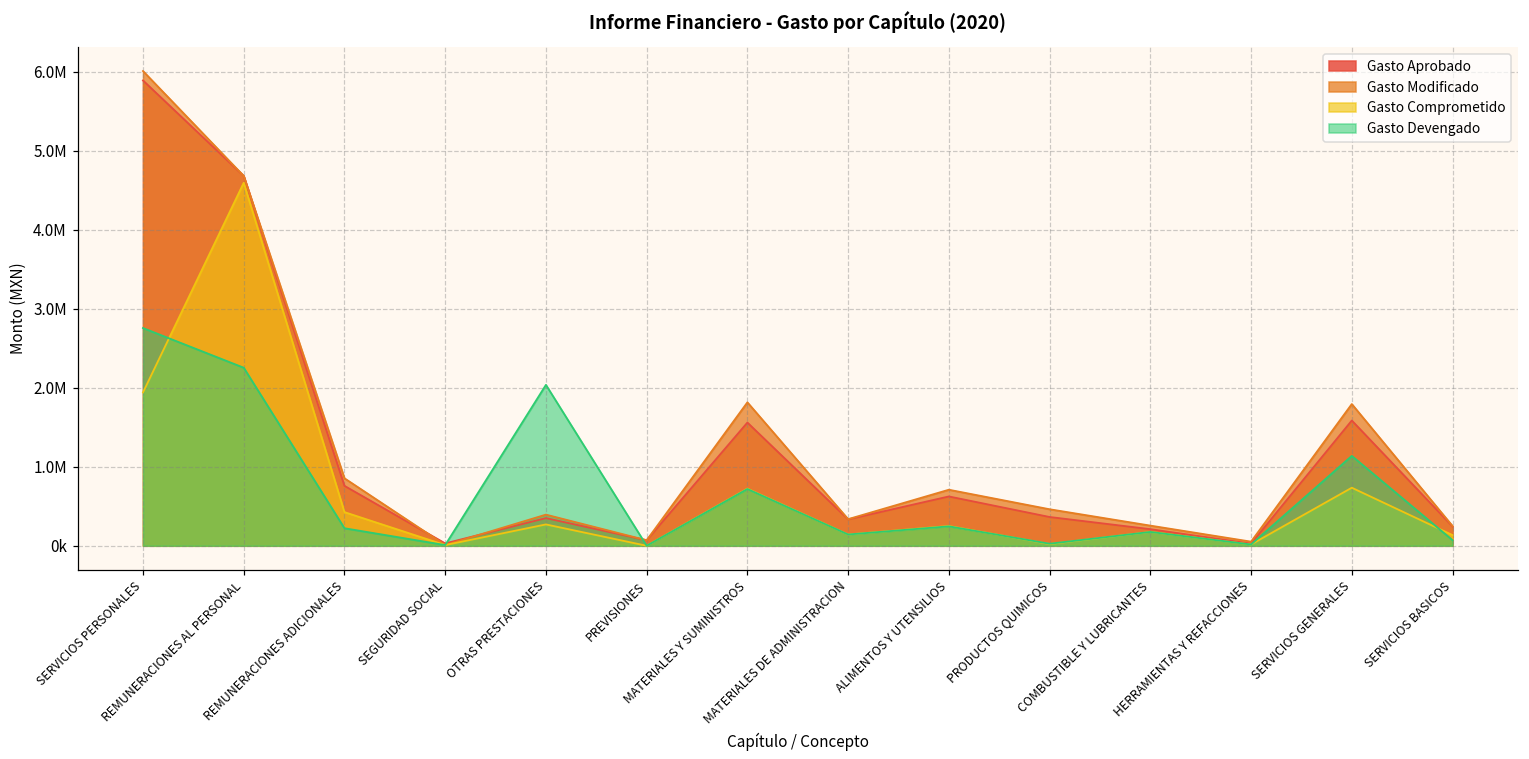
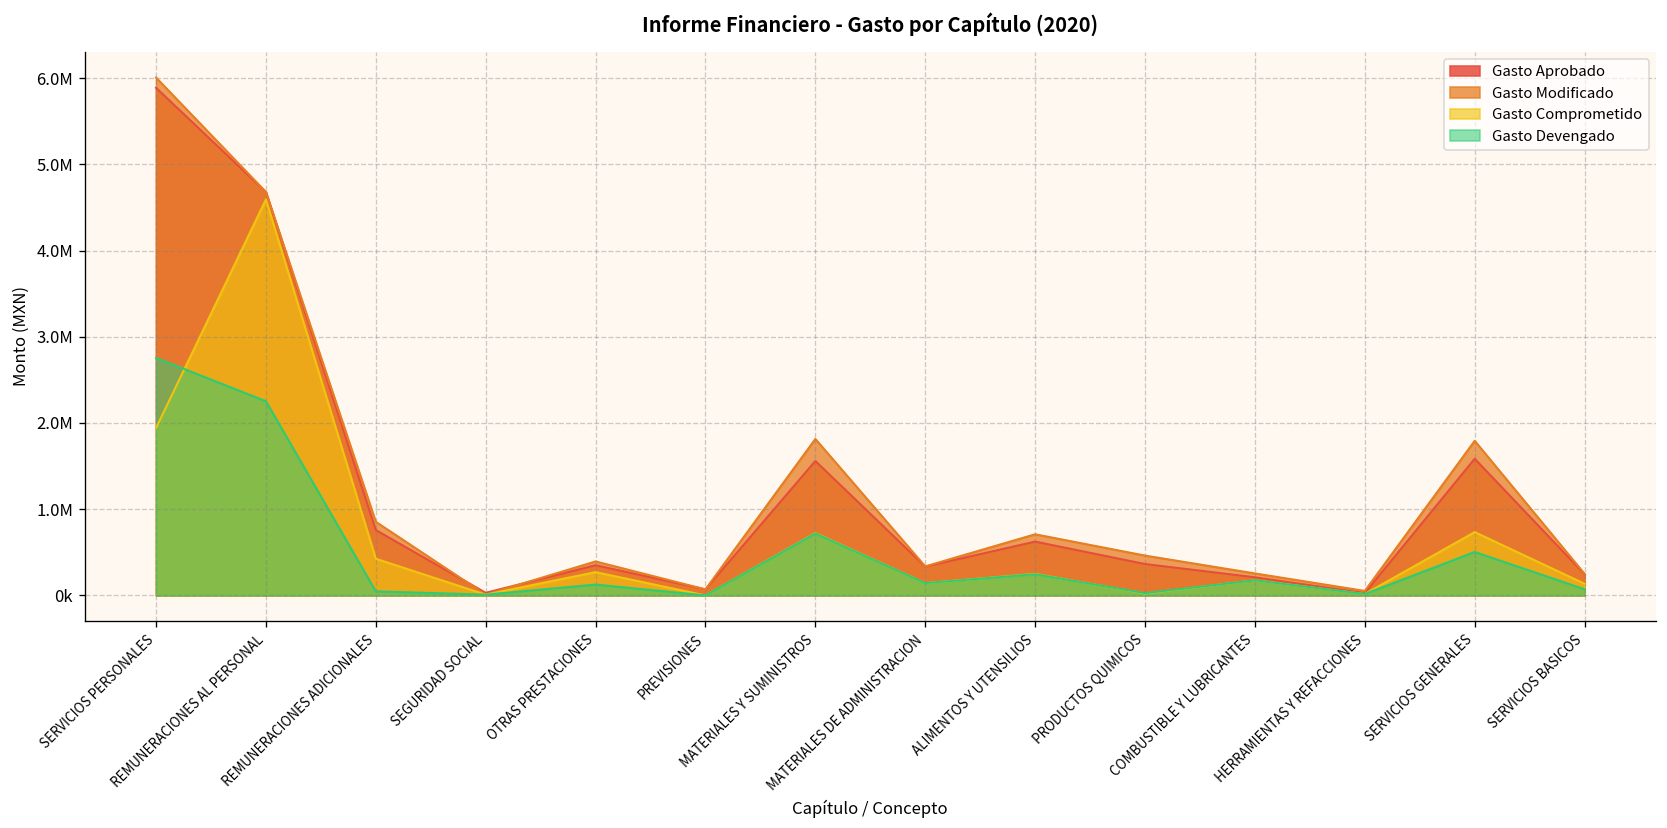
  {
    "Gasto Comprometido": {
      "SERVICIOS PERSONALES": 1900000,
      "REMUNERACIONES AL PERSONAL": 4600000,
      "REMUNERACIONES ADICIONALES": 400000,
      "OTRAS PRESTACIONES": 300000,
      "SERVICIOS GENERALES": 700000,
      "SERVICIOS BASICOS": 100000
    },
    "Gasto Devengado": {
      "SERVICIOS PERSONALES": 2800000,
      "REMUNERACIONES AL PERSONAL": 2300000,
-     "REMUNERACIONES ADICIONALES": 200000,
-     "OTRAS PRESTACIONES": 2000000,
-     "SERVICIOS GENERALES": 1100000,
+     "REMUNERACIONES ADICIONALES": 0,
+     "OTRAS PRESTACIONES": 100000,
+     "SERVICIOS GENERALES": 500000,
      "SERVICIOS BASICOS": 100000
    }
  }
